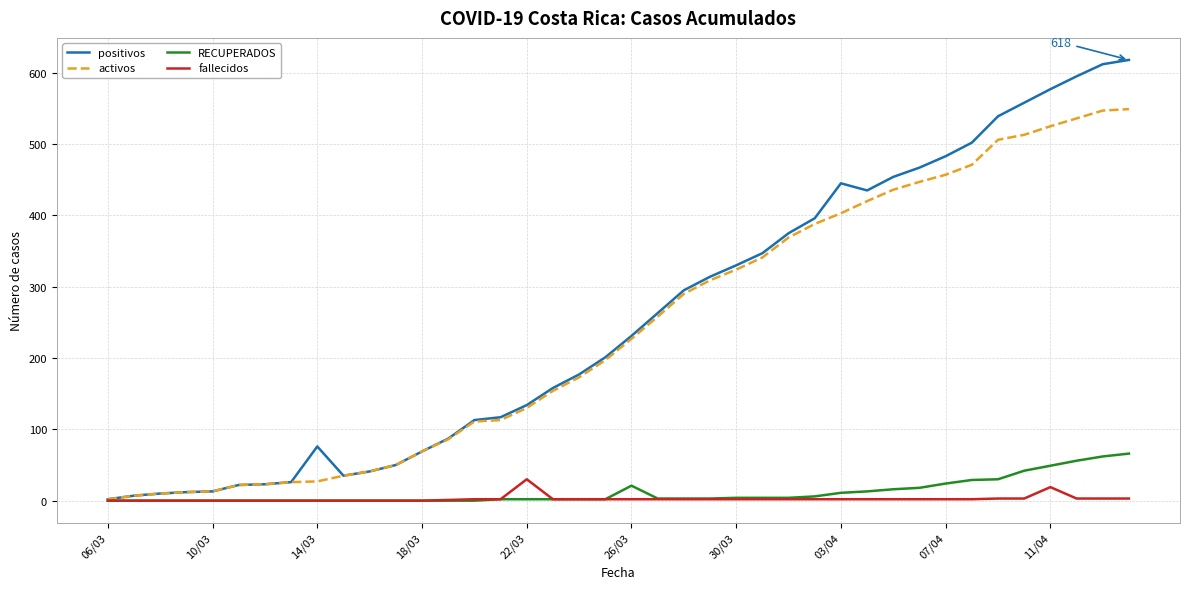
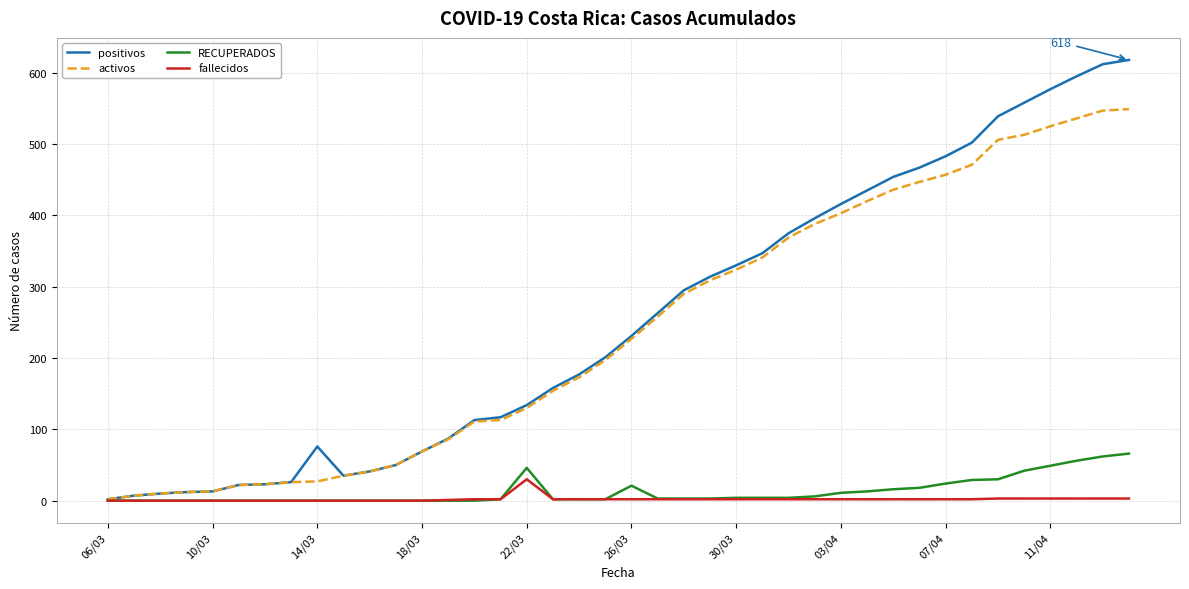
  {
    "positivos": {
      "14/03": 80,
      "22/03": 130,
      "26/03": 230,
      "30/03": 330,
-     "03/04": 450,
+     "03/04": 420,
      "07/04": 480,
      "11/04": 580
    },
    "activos": {
      "14/03": 30,
      "22/03": 130,
      "26/03": 230,
      "30/03": 320,
      "03/04": 400,
      "07/04": 460,
      "11/04": 530
    },
    "RECUPERADOS": {
-     "22/03": 0,
+     "22/03": 50,
      "26/03": 20,
      "03/04": 10,
      "07/04": 20,
      "11/04": 50
    },
    "fallecidos": {
      "22/03": 30,
      "26/03": 0,
      "03/04": 0,
      "07/04": 0,
-     "11/04": 20
+     "11/04": 0
    }
  }
